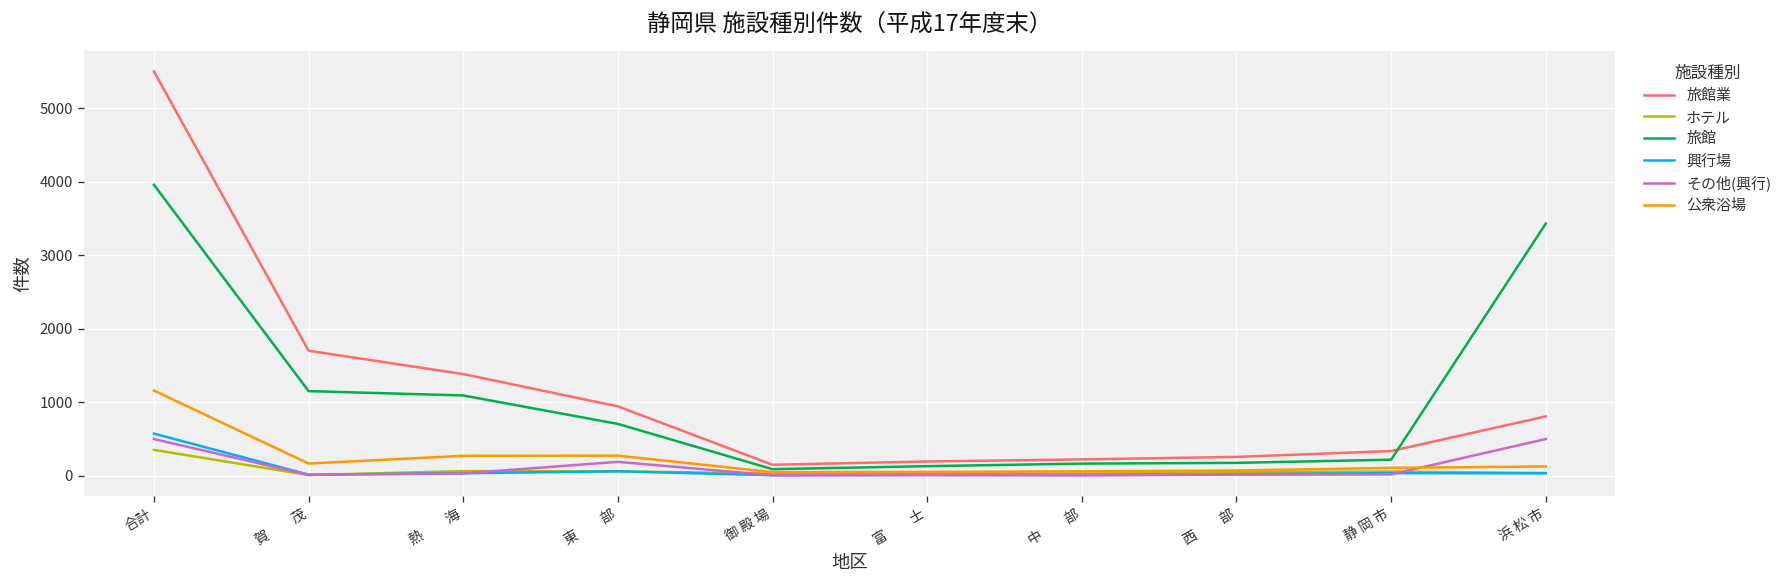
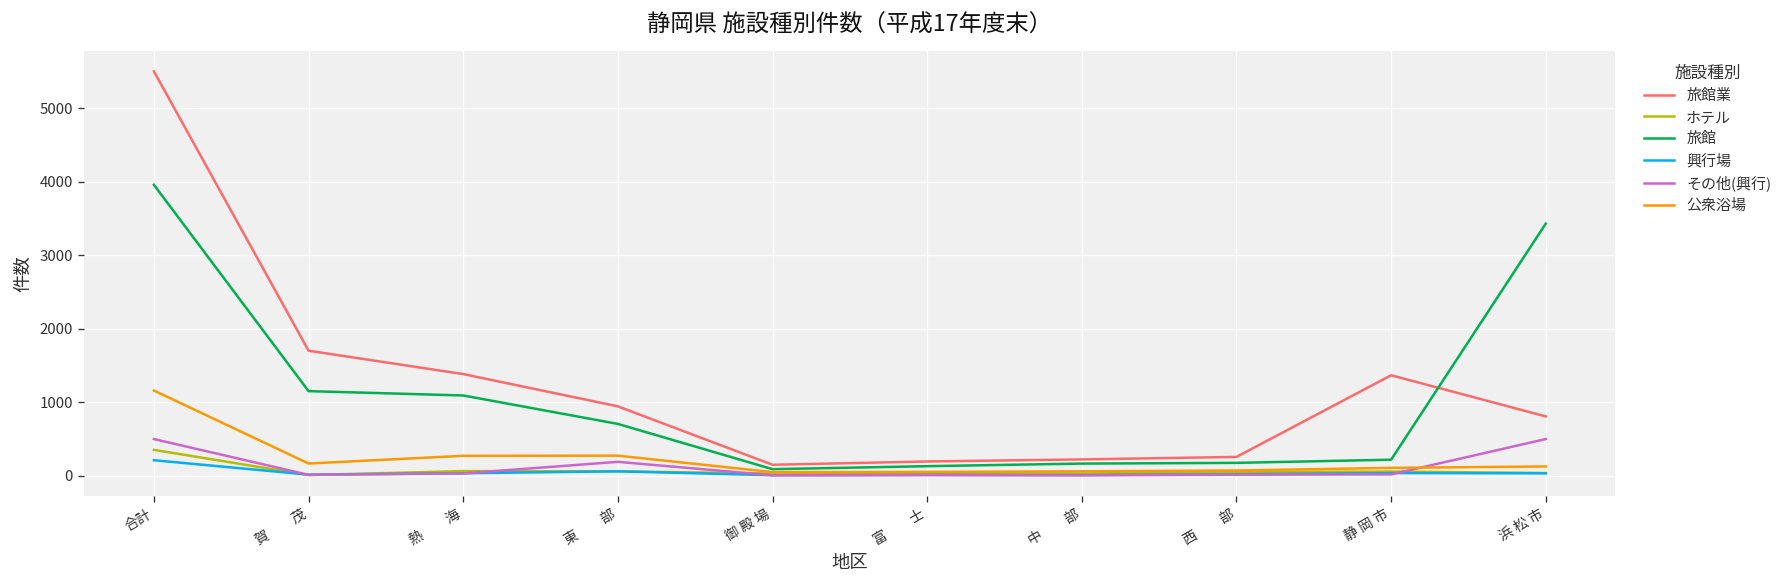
  {
    "旅館業": {
      "合計": 5500,
      "賀 茂": 1700,
      "熱 海": 1400,
      "東 部": 900,
      "御 殿 場": 100,
      "富 士": 200,
      "中 部": 200,
      "西 部": 300,
-     "静 岡 市": 300,
+     "静 岡 市": 1400,
      "浜 松 市": 800
    },
    "ホテル": {
      "合計": 400
    },
    "旅館": {
      "合計": 4000,
      "賀 茂": 1100,
      "熱 海": 1100,
      "東 部": 700,
      "富 士": 100,
      "中 部": 200,
      "西 部": 200,
      "静 岡 市": 200,
      "浜 松 市": 3400
    },
    "興行場": {
-     "合計": 600
+     "合計": 200
    },
    "その他(興行)": {
      "合計": 500,
      "東 部": 200,
      "浜 松 市": 500
    },
    "公衆浴場": {
      "合計": 1200,
      "賀 茂": 200,
      "熱 海": 300,
      "東 部": 300,
      "静 岡 市": 100,
      "浜 松 市": 100
    }
  }
